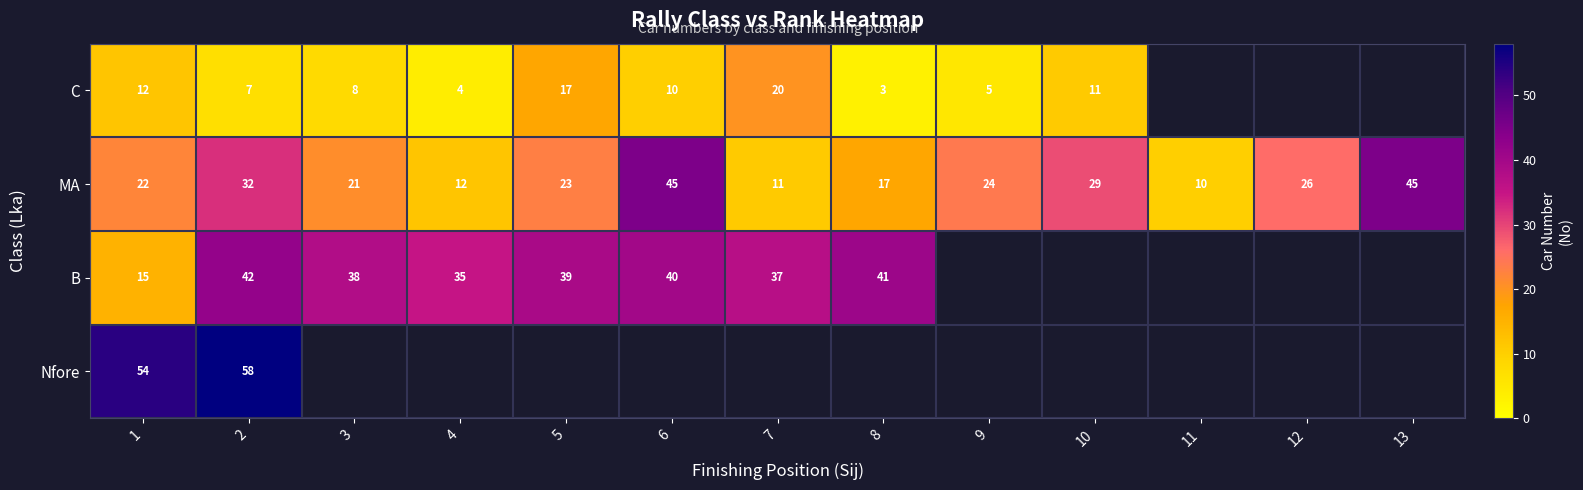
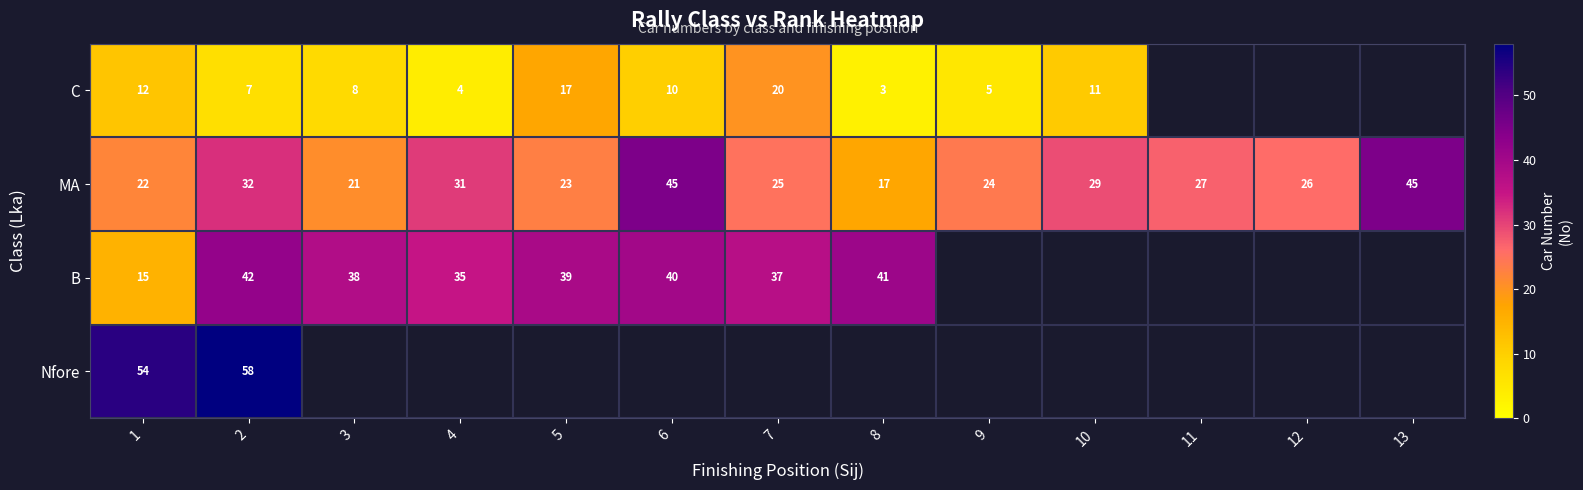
  {
    "C": {
      "1": 12,
      "2": 7,
      "3": 8,
      "4": 4,
      "5": 17,
      "6": 10,
      "7": 20,
      "8": 3,
      "9": 5,
      "10": 11
    },
    "MA": {
      "1": 22,
      "2": 32,
      "3": 21,
-     "4": 12,
+     "4": 31,
      "5": 23,
      "6": 45,
-     "7": 11,
+     "7": 25,
      "8": 17,
      "9": 24,
      "10": 29,
-     "11": 10,
+     "11": 27,
      "12": 26,
      "13": 45
    },
    "B": {
      "1": 15,
      "2": 42,
      "3": 38,
      "4": 35,
      "5": 39,
      "6": 40,
      "7": 37,
      "8": 41
    },
    "Nfore": {
      "1": 54,
      "2": 58
    }
  }
